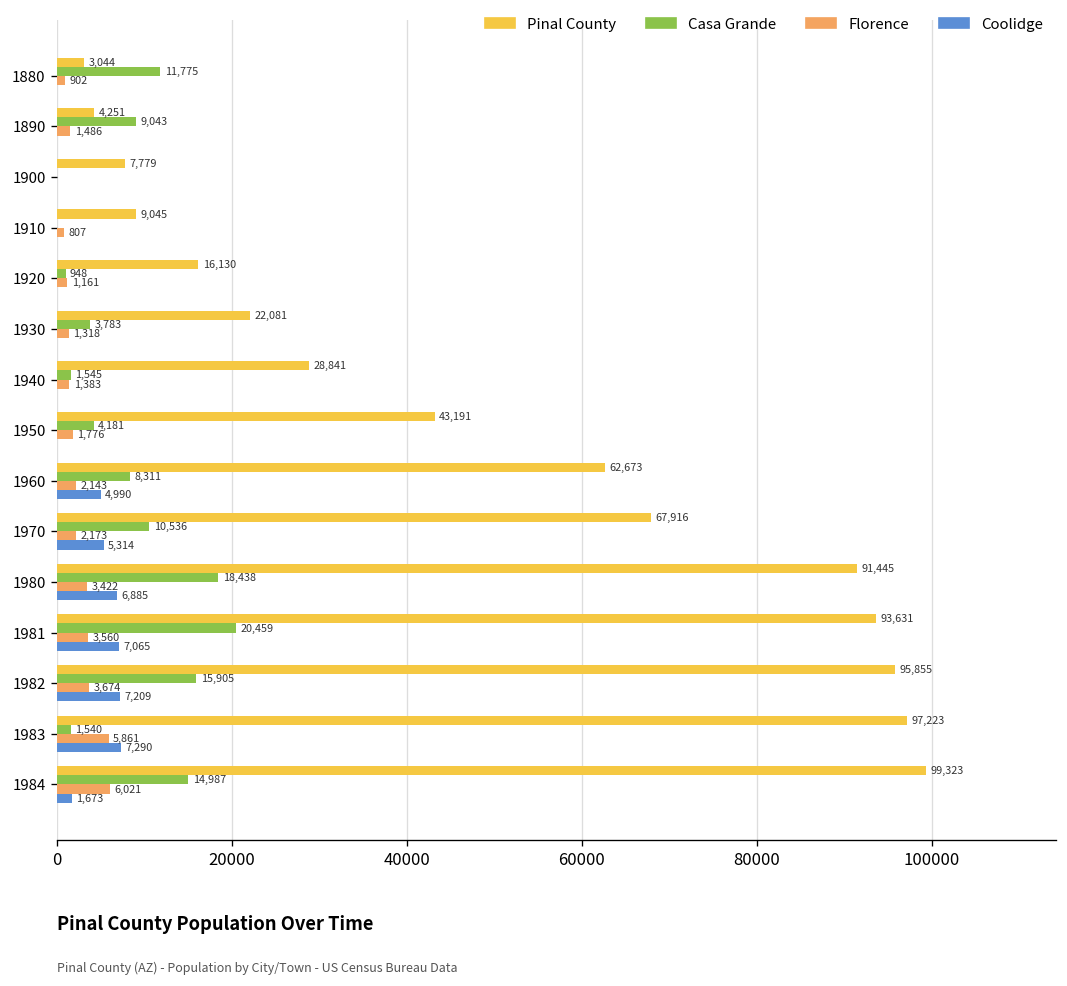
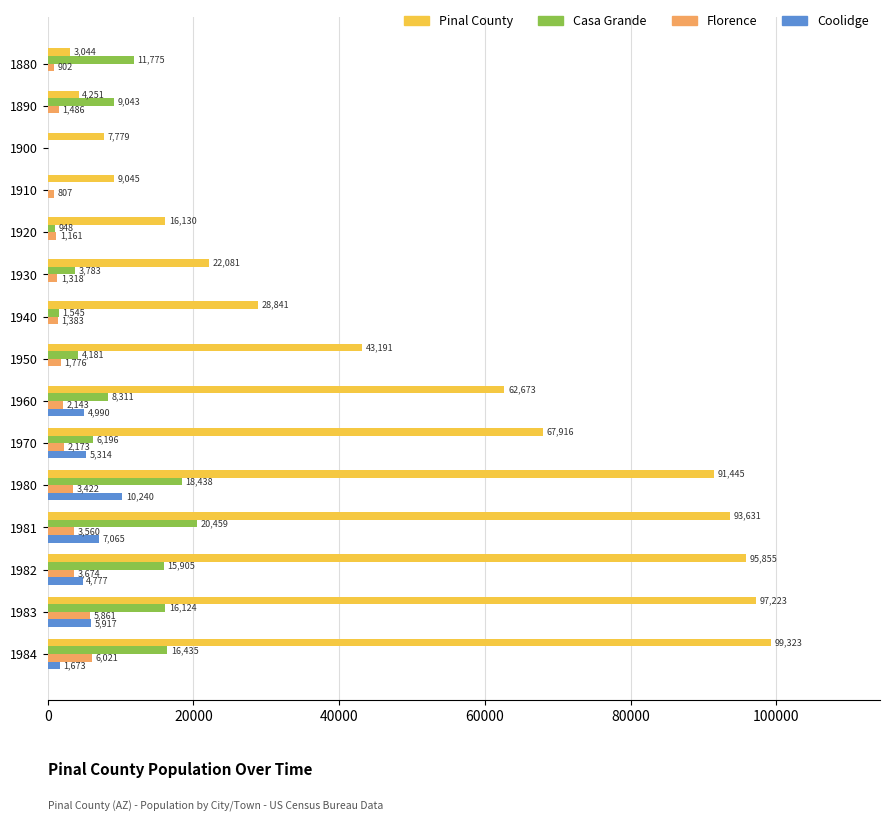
  {
    "Casa Grande": {
      "1880": "11,775",
      "1890": "9,043",
      "1920": "948",
      "1930": "3,783",
      "1940": "1,545",
      "1950": "4,181",
      "1960": "8,311",
-     "1970": "10,536",
+     "1970": "6,196",
      "1980": "18,438",
      "1981": "20,459",
      "1982": "15,905",
-     "1983": "1,540",
-     "1984": "14,987"
+     "1983": "16,124",
+     "1984": "16,435"
    },
    "Coolidge": {
      "1960": "4,990",
      "1970": "5,314",
-     "1980": "6,885",
+     "1980": "10,240",
      "1981": "7,065",
-     "1982": "7,209",
-     "1983": "7,290",
+     "1982": "4,777",
+     "1983": "5,917",
      "1984": "1,673"
    }
  }
